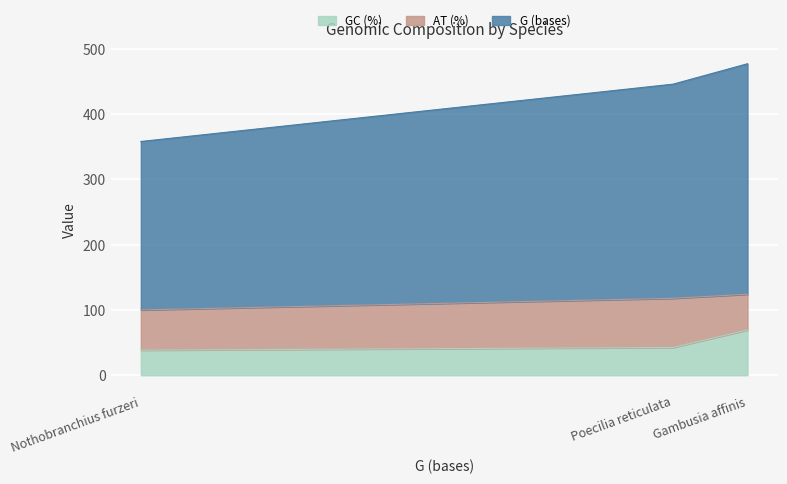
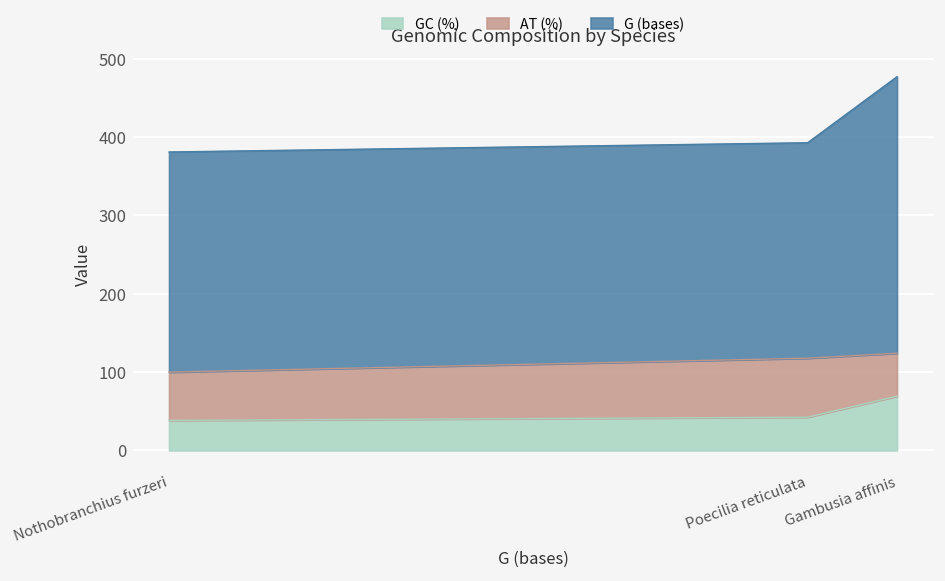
  {
    "GC (%)": {
      "Nothobranchius furzeri": 40,
      "Poecilia reticulata": 40,
      "Gambusia affinis": 70
    },
    "AT (%)": {
      "Nothobranchius furzeri": 60,
      "Poecilia reticulata": 80,
      "Gambusia affinis": 50
    },
    "G (bases)": {
-     "Nothobranchius furzeri": 260,
-     "Poecilia reticulata": 330,
+     "Nothobranchius furzeri": 280,
+     "Poecilia reticulata": 280,
      "Gambusia affinis": 350
    }
  }
